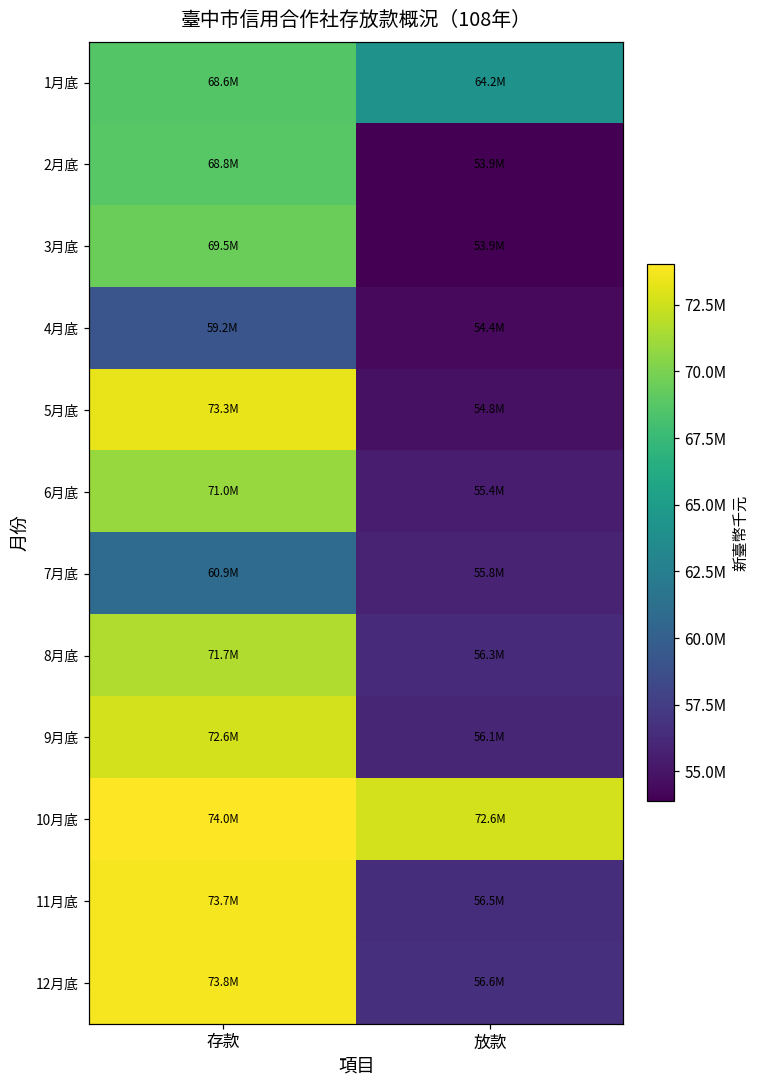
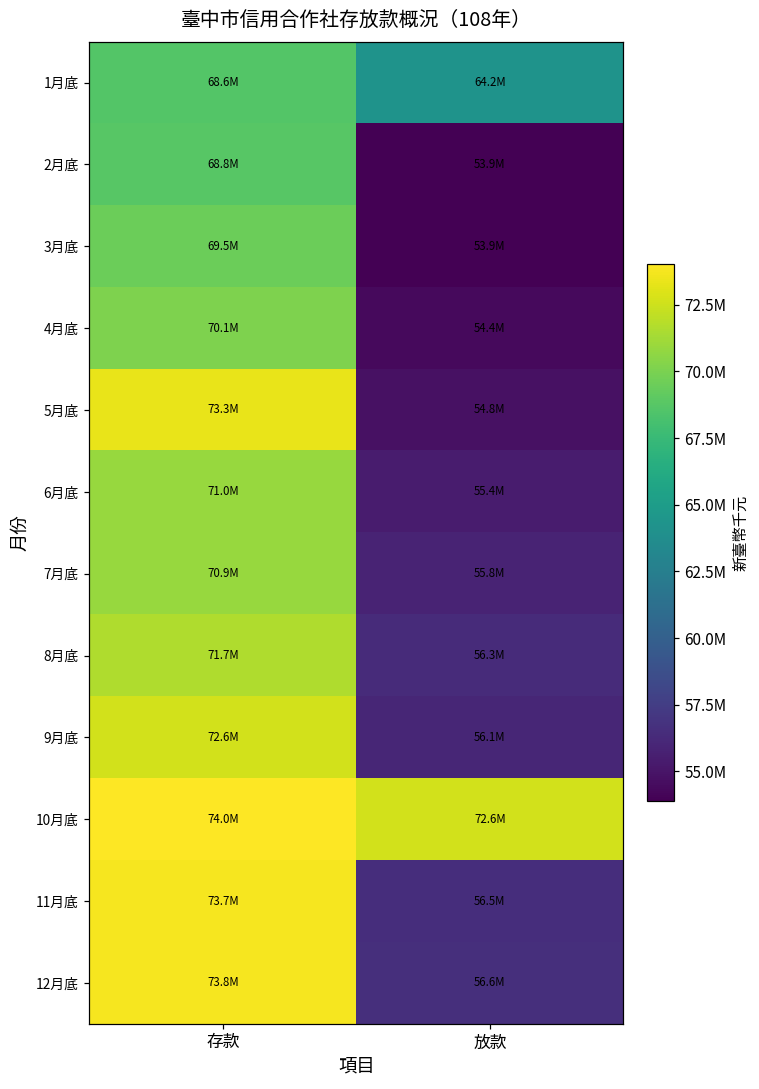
  {
    "1月底": {
      "存款": "68.6M",
      "放款": "64.2M"
    },
    "2月底": {
      "存款": "68.8M",
      "放款": "53.9M"
    },
    "3月底": {
      "存款": "69.5M",
      "放款": "53.9M"
    },
    "4月底": {
-     "存款": "59.2M",
+     "存款": "70.1M",
      "放款": "54.4M"
    },
    "5月底": {
      "存款": "73.3M",
      "放款": "54.8M"
    },
    "6月底": {
      "存款": "71.0M",
      "放款": "55.4M"
    },
    "7月底": {
-     "存款": "60.9M",
+     "存款": "70.9M",
      "放款": "55.8M"
    },
    "8月底": {
      "存款": "71.7M",
      "放款": "56.3M"
    },
    "9月底": {
      "存款": "72.6M",
      "放款": "56.1M"
    },
    "10月底": {
      "存款": "74.0M",
      "放款": "72.6M"
    },
    "11月底": {
      "存款": "73.7M",
      "放款": "56.5M"
    },
    "12月底": {
      "存款": "73.8M",
      "放款": "56.6M"
    }
  }
